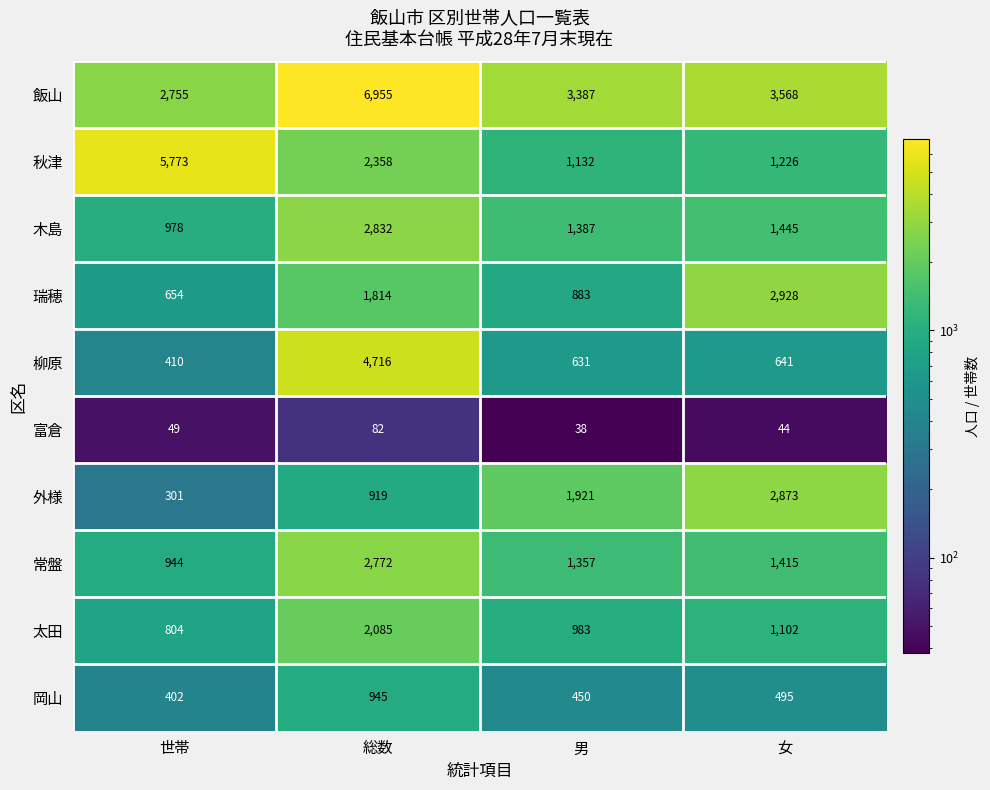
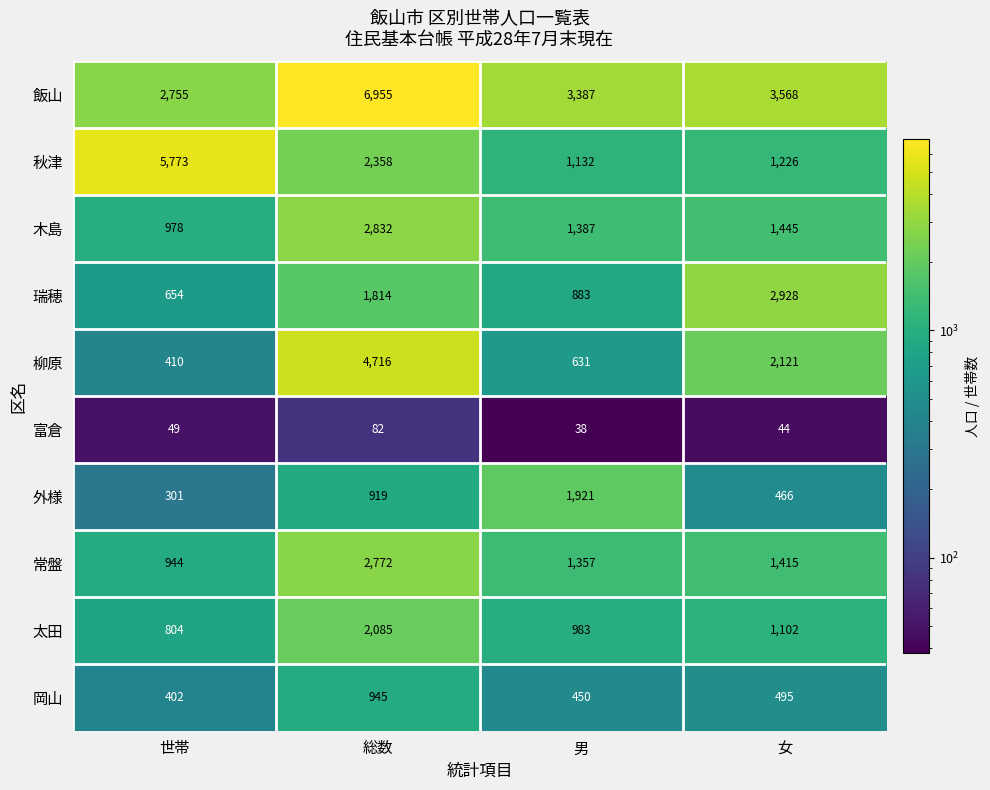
  {
    "飯山": {
      "世帯": "2,755",
      "総数": "6,955",
      "男": "3,387",
      "女": "3,568"
    },
    "秋津": {
      "世帯": "5,773",
      "総数": "2,358",
      "男": "1,132",
      "女": "1,226"
    },
    "木島": {
      "世帯": "978",
      "総数": "2,832",
      "男": "1,387",
      "女": "1,445"
    },
    "瑞穂": {
      "世帯": "654",
      "総数": "1,814",
      "男": "883",
      "女": "2,928"
    },
    "柳原": {
      "世帯": "410",
      "総数": "4,716",
      "男": "631",
-     "女": "641"
+     "女": "2,121"
    },
    "富倉": {
      "世帯": "49",
      "総数": "82",
      "男": "38",
      "女": "44"
    },
    "外様": {
      "世帯": "301",
      "総数": "919",
      "男": "1,921",
-     "女": "2,873"
+     "女": "466"
    },
    "常盤": {
      "世帯": "944",
      "総数": "2,772",
      "男": "1,357",
      "女": "1,415"
    },
    "太田": {
      "世帯": "804",
      "総数": "2,085",
      "男": "983",
      "女": "1,102"
    },
    "岡山": {
      "世帯": "402",
      "総数": "945",
      "男": "450",
      "女": "495"
    }
  }
